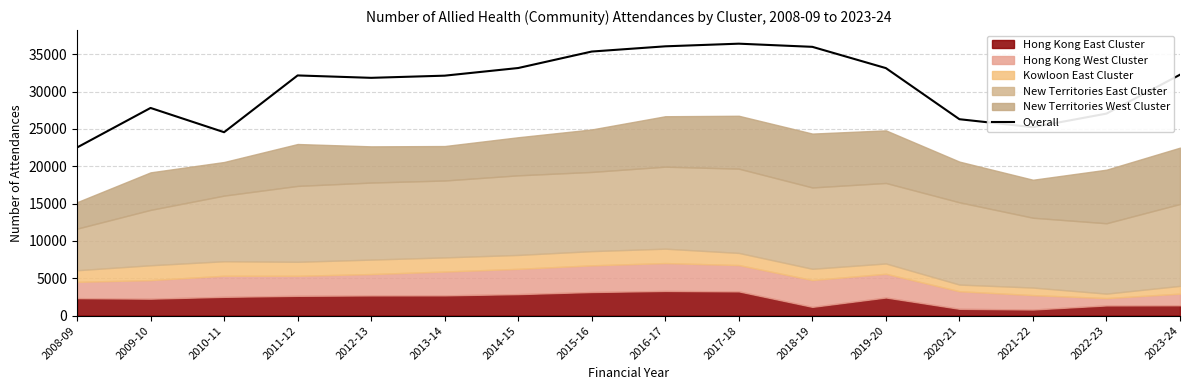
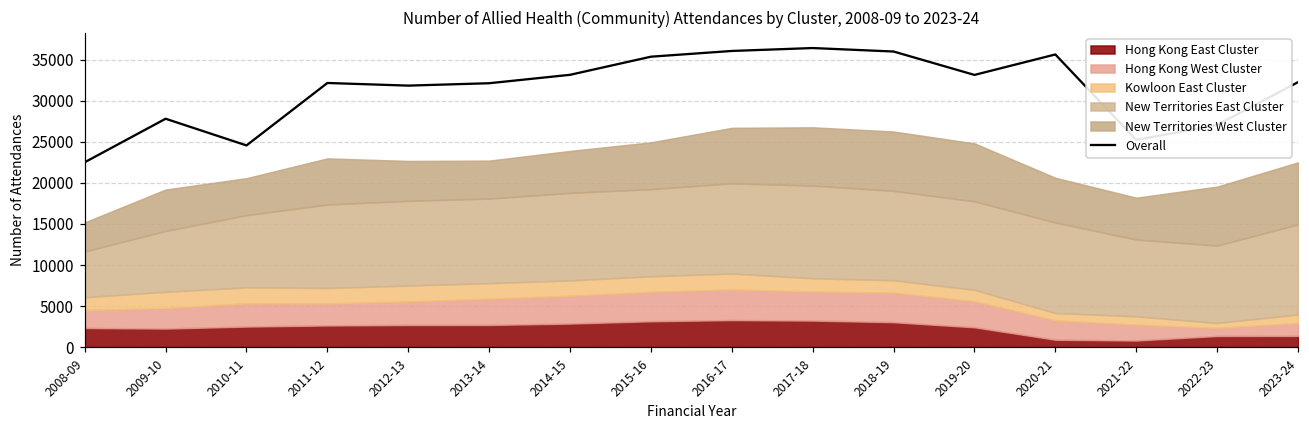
  {
    "Overall": {
      "2008-09": 23000,
      "2009-10": 28000,
      "2010-11": 25000,
      "2011-12": 32000,
      "2012-13": 32000,
      "2013-14": 32000,
      "2014-15": 33000,
      "2015-16": 35000,
      "2016-17": 36000,
      "2017-18": 36000,
      "2018-19": 36000,
      "2019-20": 33000,
-     "2020-21": 26000,
+     "2020-21": 36000,
      "2023-24": 32000
    },
    "Hong Kong East Cluster": {
      "2008-09": 2000,
      "2009-10": 2000,
      "2010-11": 3000,
      "2011-12": 3000,
      "2012-13": 3000,
      "2013-14": 3000,
      "2014-15": 3000,
      "2015-16": 3000,
      "2016-17": 3000,
      "2017-18": 3000,
-     "2018-19": 1000,
+     "2018-19": 3000,
      "2019-20": 2000,
      "2020-21": 1000,
      "2021-22": 1000,
      "2022-23": 1000,
      "2023-24": 1000
    }
  }
